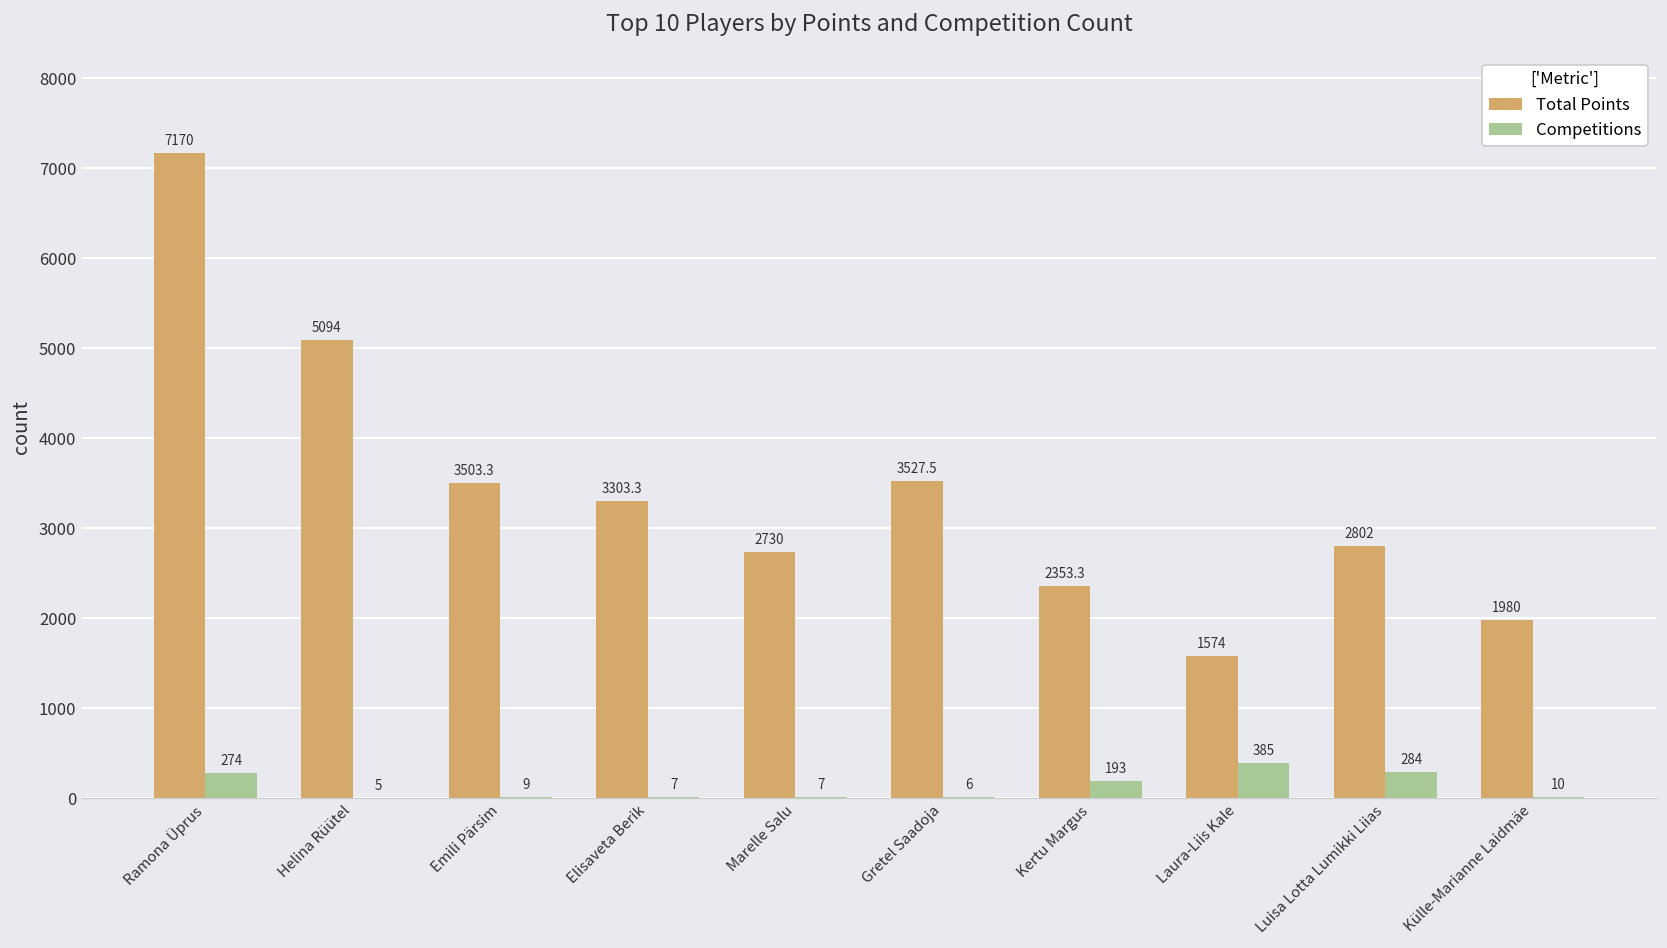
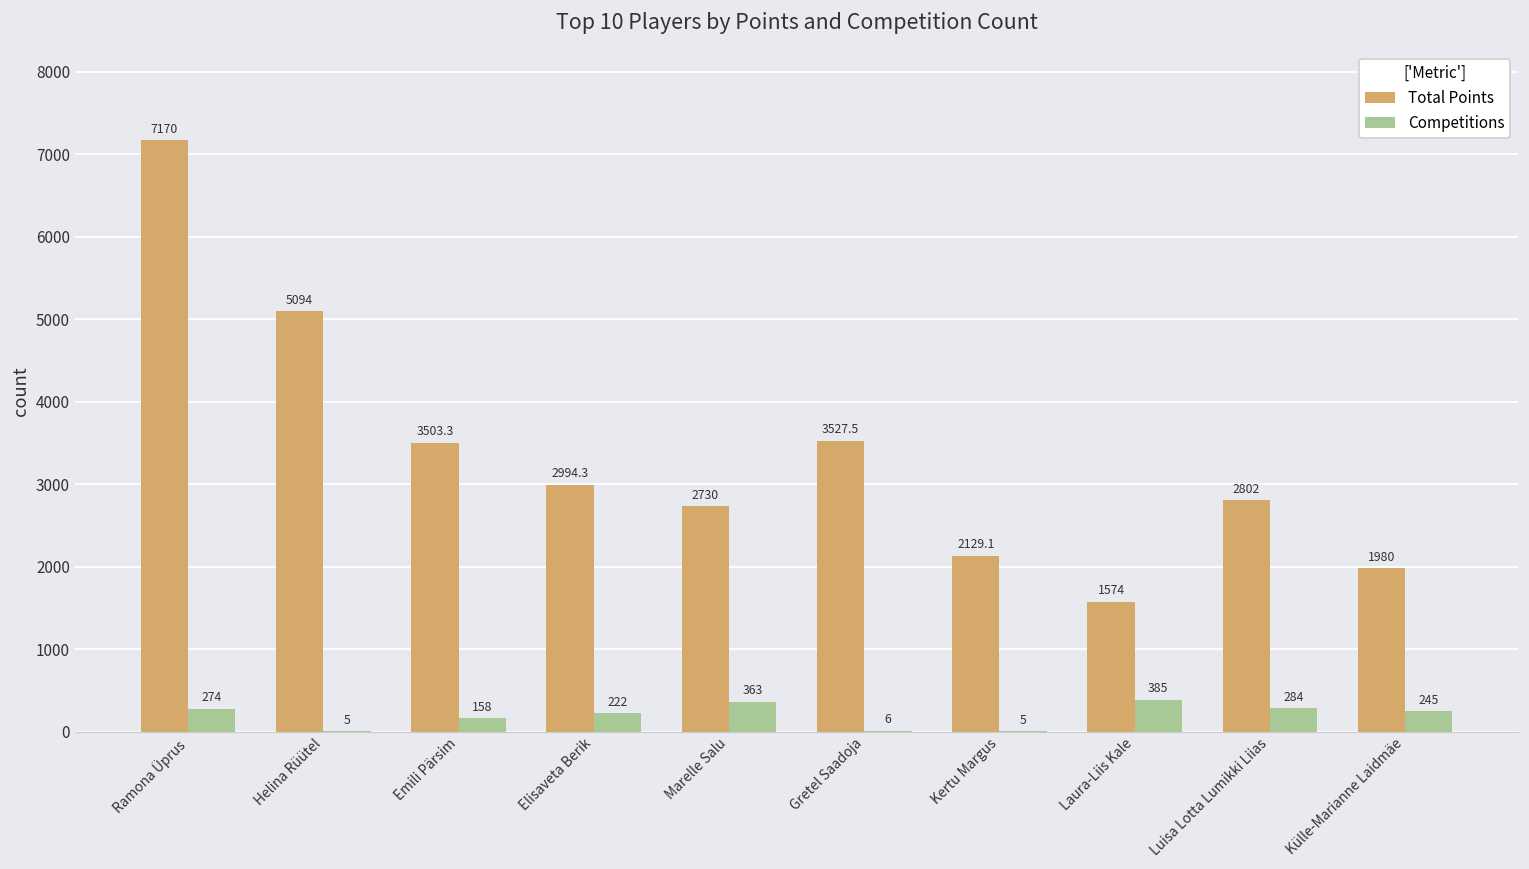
  {
    "Total Points": {
      "Ramona Üprus": 7170,
      "Helina Rüütel": 5094,
      "Emili Pärsim": 3503.3,
-     "Elisaveta Berik": 3303.3,
+     "Elisaveta Berik": 2994.3,
      "Marelle Salu": 2730,
      "Gretel Saadoja": 3527.5,
-     "Kertu Margus": 2353.3,
+     "Kertu Margus": 2129.1,
      "Laura-Liis Kale": 1574,
      "Luisa Lotta Lumikki Liias": 2802,
      "Külle-Marianne Laidmäe": 1980
    },
    "Competitions": {
      "Ramona Üprus": 274,
      "Helina Rüütel": 5,
-     "Emili Pärsim": 9,
-     "Elisaveta Berik": 7,
-     "Marelle Salu": 7,
+     "Emili Pärsim": 158,
+     "Elisaveta Berik": 222,
+     "Marelle Salu": 363,
      "Gretel Saadoja": 6,
-     "Kertu Margus": 193,
+     "Kertu Margus": 5,
      "Laura-Liis Kale": 385,
      "Luisa Lotta Lumikki Liias": 284,
-     "Külle-Marianne Laidmäe": 10
+     "Külle-Marianne Laidmäe": 245
    }
  }
